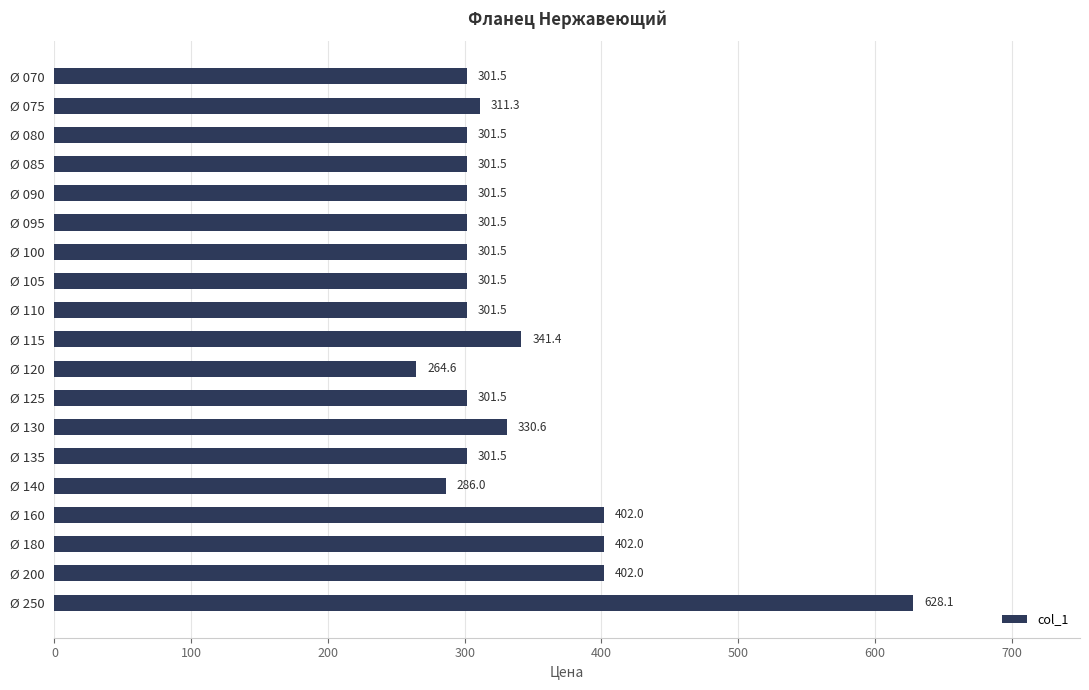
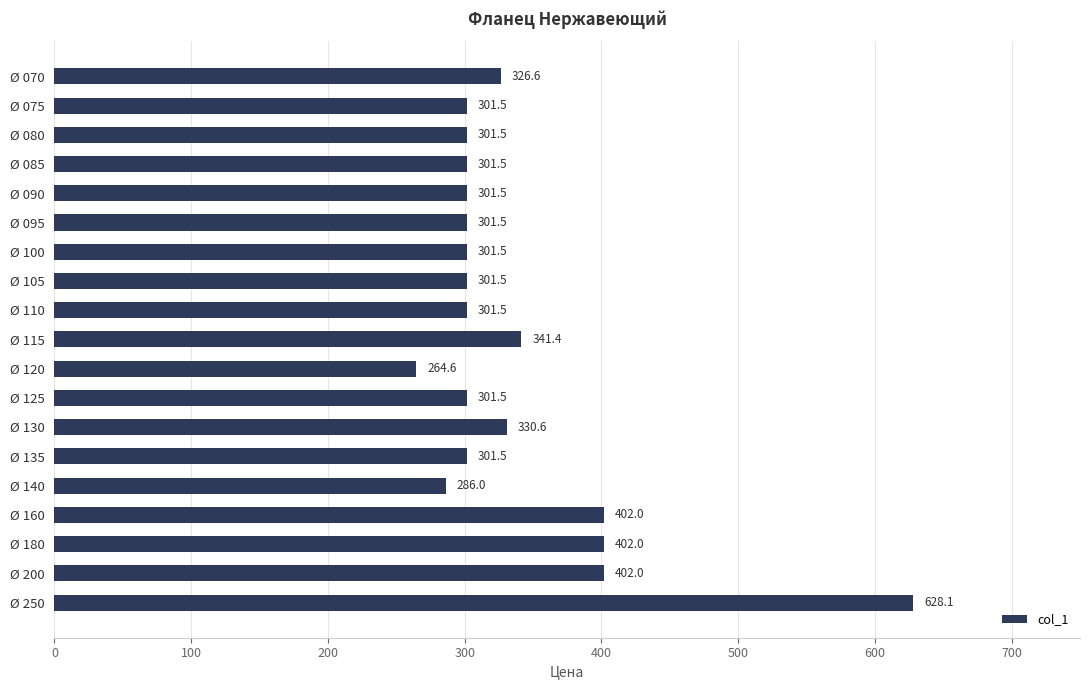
  {
-   "Ø 070": 301.5,
-   "Ø 075": 311.3,
+   "Ø 070": 326.6,
+   "Ø 075": 301.5,
    "Ø 080": 301.5,
    "Ø 085": 301.5,
    "Ø 090": 301.5,
    "Ø 095": 301.5,
    "Ø 100": 301.5,
    "Ø 105": 301.5,
    "Ø 110": 301.5,
    "Ø 115": 341.4,
    "Ø 120": 264.6,
    "Ø 125": 301.5,
    "Ø 130": 330.6,
    "Ø 135": 301.5,
    "Ø 140": 286.0,
    "Ø 160": 402.0,
    "Ø 180": 402.0,
    "Ø 200": 402.0,
    "Ø 250": 628.1
  }
